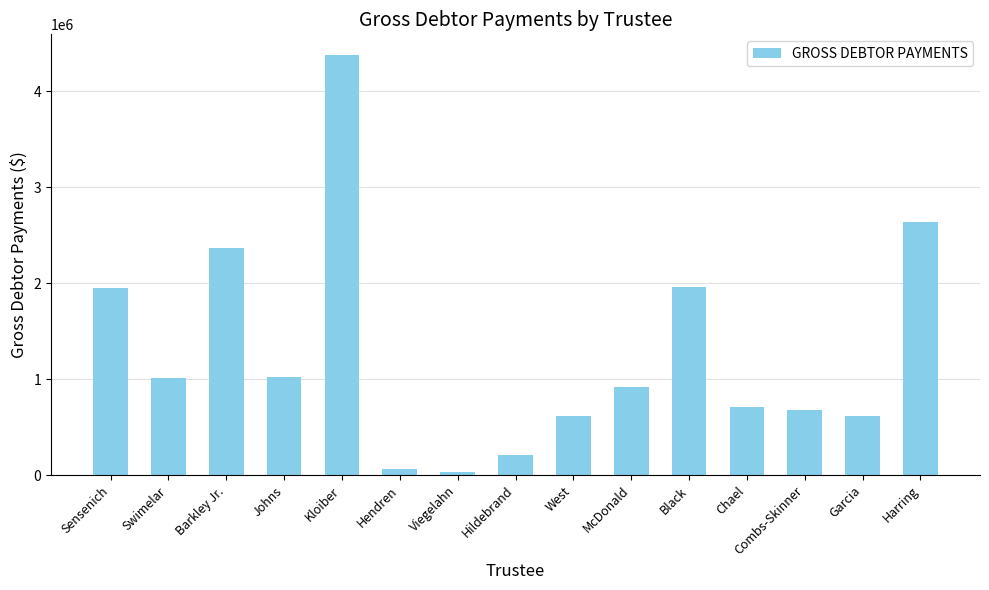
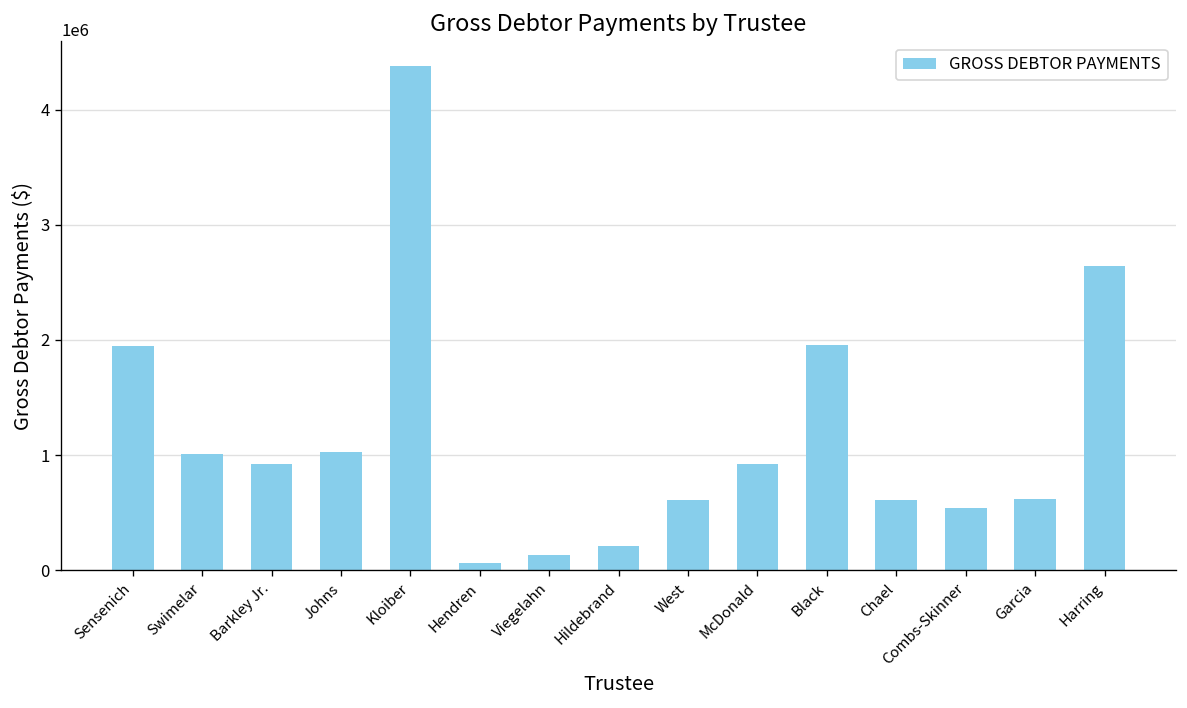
  {
    "Sensenich": 1900000,
    "Swimelar": 1000000,
-   "Barkley Jr.": 2400000,
+   "Barkley Jr.": 900000,
    "Johns": 1000000,
    "Kloiber": 4400000,
    "Hendren": 100000,
-   "Viegelahn": 0,
+   "Viegelahn": 100000,
    "Hildebrand": 200000,
    "West": 600000,
    "McDonald": 900000,
    "Black": 2000000,
-   "Chael": 700000,
-   "Combs-Skinner": 700000,
+   "Chael": 600000,
+   "Combs-Skinner": 500000,
    "Garcia": 600000,
    "Harring": 2600000
  }
